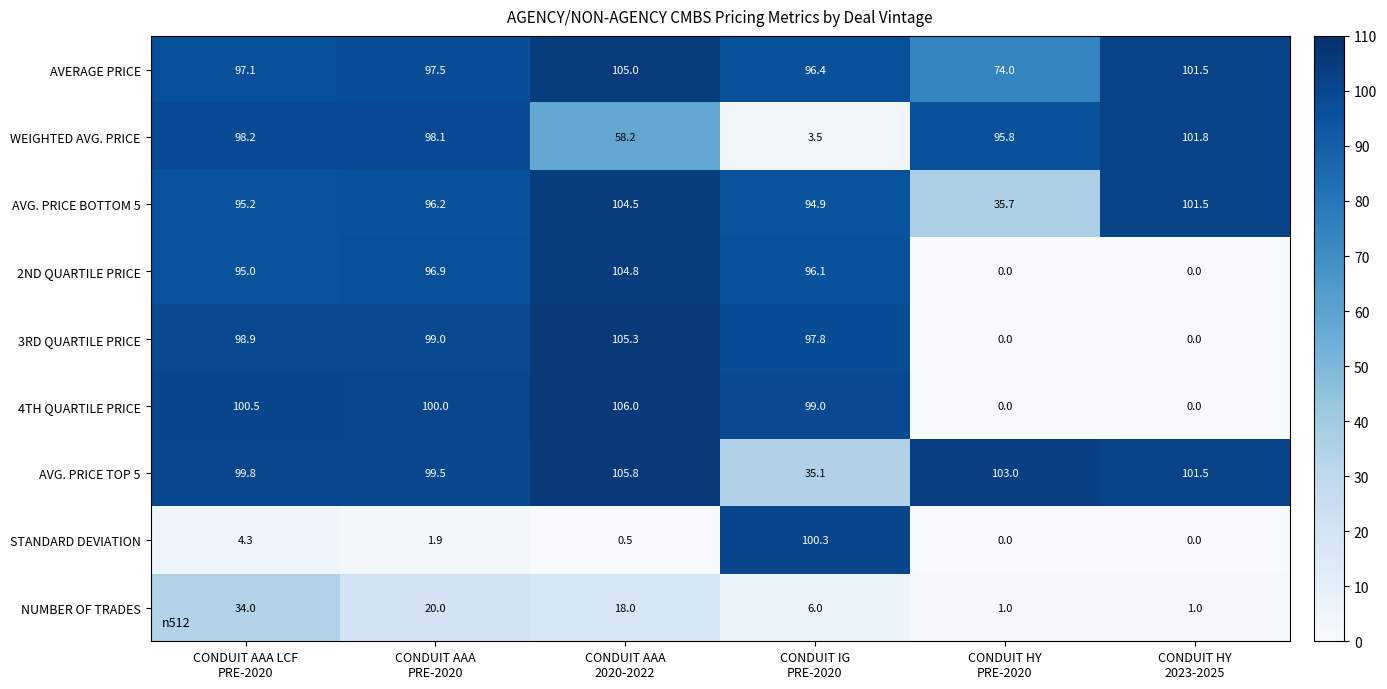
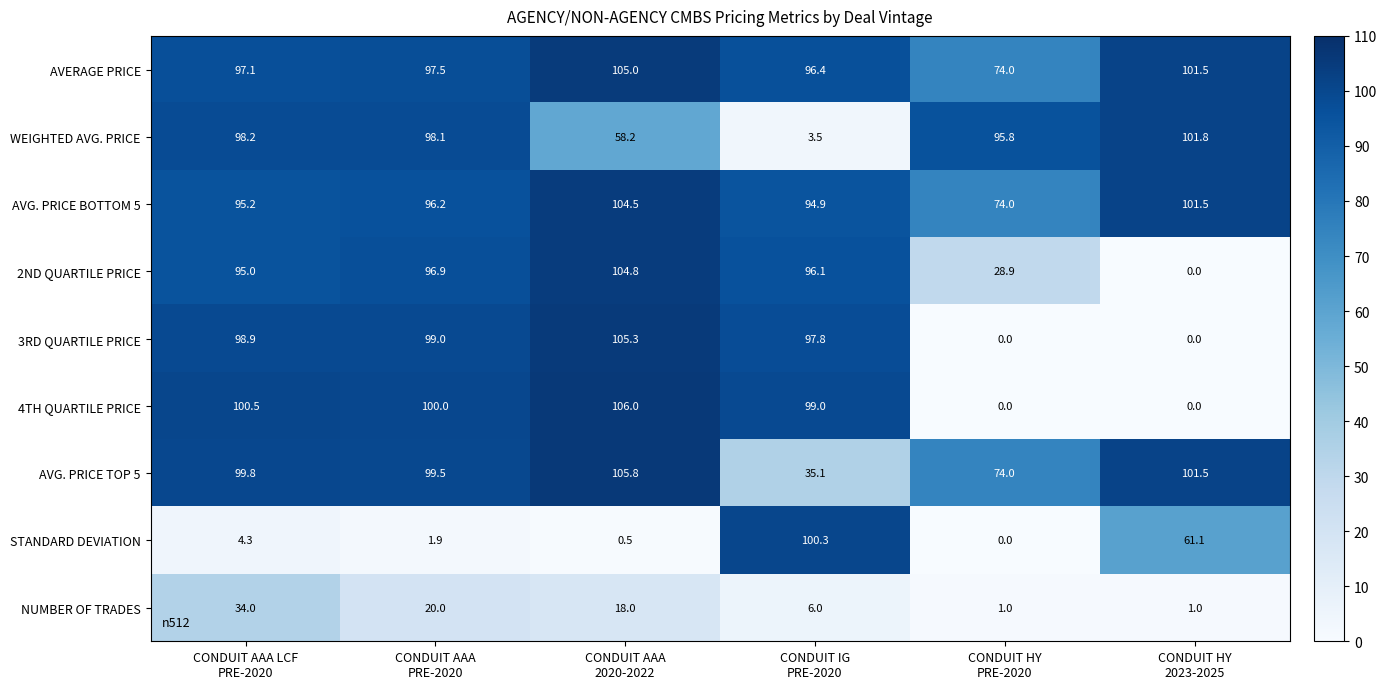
  {
    "AVERAGE PRICE": {
      "CONDUIT AAA LCF PRE-2020": 97.1,
      "CONDUIT AAA PRE-2020": 97.5,
      "CONDUIT AAA 2020-2022": 105.0,
      "CONDUIT IG PRE-2020": 96.4,
      "CONDUIT HY PRE-2020": 74.0,
      "CONDUIT HY 2023-2025": 101.5
    },
    "WEIGHTED AVG. PRICE": {
      "CONDUIT AAA LCF PRE-2020": 98.2,
      "CONDUIT AAA PRE-2020": 98.1,
      "CONDUIT AAA 2020-2022": 58.2,
      "CONDUIT IG PRE-2020": 3.5,
      "CONDUIT HY PRE-2020": 95.8,
      "CONDUIT HY 2023-2025": 101.8
    },
    "AVG. PRICE BOTTOM 5": {
      "CONDUIT AAA LCF PRE-2020": 95.2,
      "CONDUIT AAA PRE-2020": 96.2,
      "CONDUIT AAA 2020-2022": 104.5,
      "CONDUIT IG PRE-2020": 94.9,
-     "CONDUIT HY PRE-2020": 35.7,
+     "CONDUIT HY PRE-2020": 74.0,
      "CONDUIT HY 2023-2025": 101.5
    },
    "2ND QUARTILE PRICE": {
      "CONDUIT AAA LCF PRE-2020": 95.0,
      "CONDUIT AAA PRE-2020": 96.9,
      "CONDUIT AAA 2020-2022": 104.8,
      "CONDUIT IG PRE-2020": 96.1,
-     "CONDUIT HY PRE-2020": 0.0,
+     "CONDUIT HY PRE-2020": 28.9,
      "CONDUIT HY 2023-2025": 0.0
    },
    "3RD QUARTILE PRICE": {
      "CONDUIT AAA LCF PRE-2020": 98.9,
      "CONDUIT AAA PRE-2020": 99.0,
      "CONDUIT AAA 2020-2022": 105.3,
      "CONDUIT IG PRE-2020": 97.8,
      "CONDUIT HY PRE-2020": 0.0,
      "CONDUIT HY 2023-2025": 0.0
    },
    "4TH QUARTILE PRICE": {
      "CONDUIT AAA LCF PRE-2020": 100.5,
      "CONDUIT AAA PRE-2020": 100.0,
      "CONDUIT AAA 2020-2022": 106.0,
      "CONDUIT IG PRE-2020": 99.0,
      "CONDUIT HY PRE-2020": 0.0,
      "CONDUIT HY 2023-2025": 0.0
    },
    "AVG. PRICE TOP 5": {
      "CONDUIT AAA LCF PRE-2020": 99.8,
      "CONDUIT AAA PRE-2020": 99.5,
      "CONDUIT AAA 2020-2022": 105.8,
      "CONDUIT IG PRE-2020": 35.1,
-     "CONDUIT HY PRE-2020": 103.0,
+     "CONDUIT HY PRE-2020": 74.0,
      "CONDUIT HY 2023-2025": 101.5
    },
    "STANDARD DEVIATION": {
      "CONDUIT AAA LCF PRE-2020": 4.3,
      "CONDUIT AAA PRE-2020": 1.9,
      "CONDUIT AAA 2020-2022": 0.5,
      "CONDUIT IG PRE-2020": 100.3,
      "CONDUIT HY PRE-2020": 0.0,
-     "CONDUIT HY 2023-2025": 0.0
+     "CONDUIT HY 2023-2025": 61.1
    },
    "NUMBER OF TRADES": {
      "CONDUIT AAA PRE-2020": 20.0,
      "CONDUIT AAA 2020-2022": 18.0,
      "CONDUIT IG PRE-2020": 6.0,
      "CONDUIT HY PRE-2020": 1.0,
      "CONDUIT HY 2023-2025": 1.0
    }
  }
